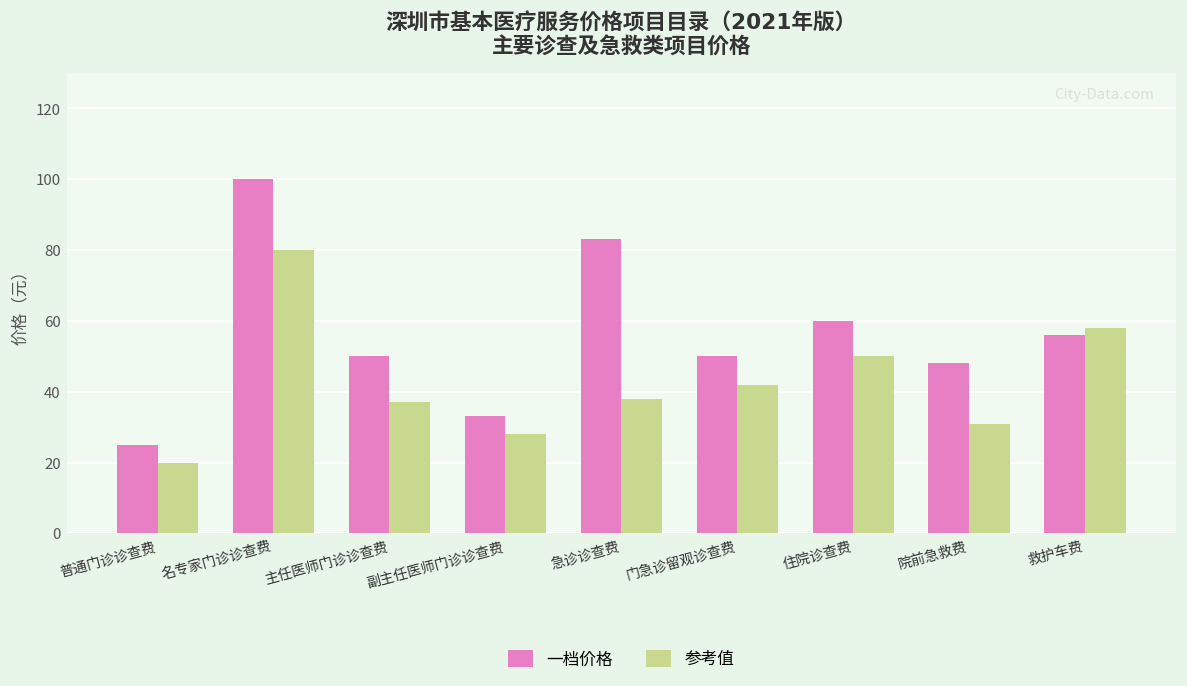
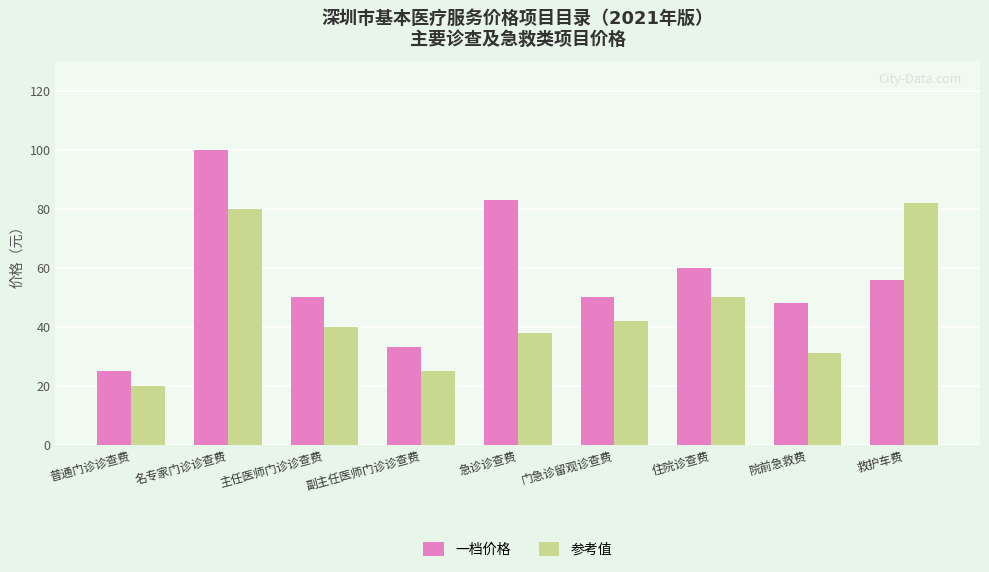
  {
    "一档价格": {
      "普通门诊诊查费": 25,
      "名专家门诊诊查费": 100,
      "主任医师门诊诊查费": 50,
      "副主任医师门诊诊查费": 33,
      "急诊诊查费": 83,
      "门急诊留观诊查费": 50,
      "住院诊查费": 60,
      "院前急救费": 48,
      "救护车费": 56
    },
    "参考值": {
      "普通门诊诊查费": 20,
      "名专家门诊诊查费": 80,
-     "主任医师门诊诊查费": 37,
-     "副主任医师门诊诊查费": 28,
+     "主任医师门诊诊查费": 40,
+     "副主任医师门诊诊查费": 25,
      "急诊诊查费": 38,
      "门急诊留观诊查费": 42,
      "住院诊查费": 50,
      "院前急救费": 31,
-     "救护车费": 58
+     "救护车费": 82
    }
  }
